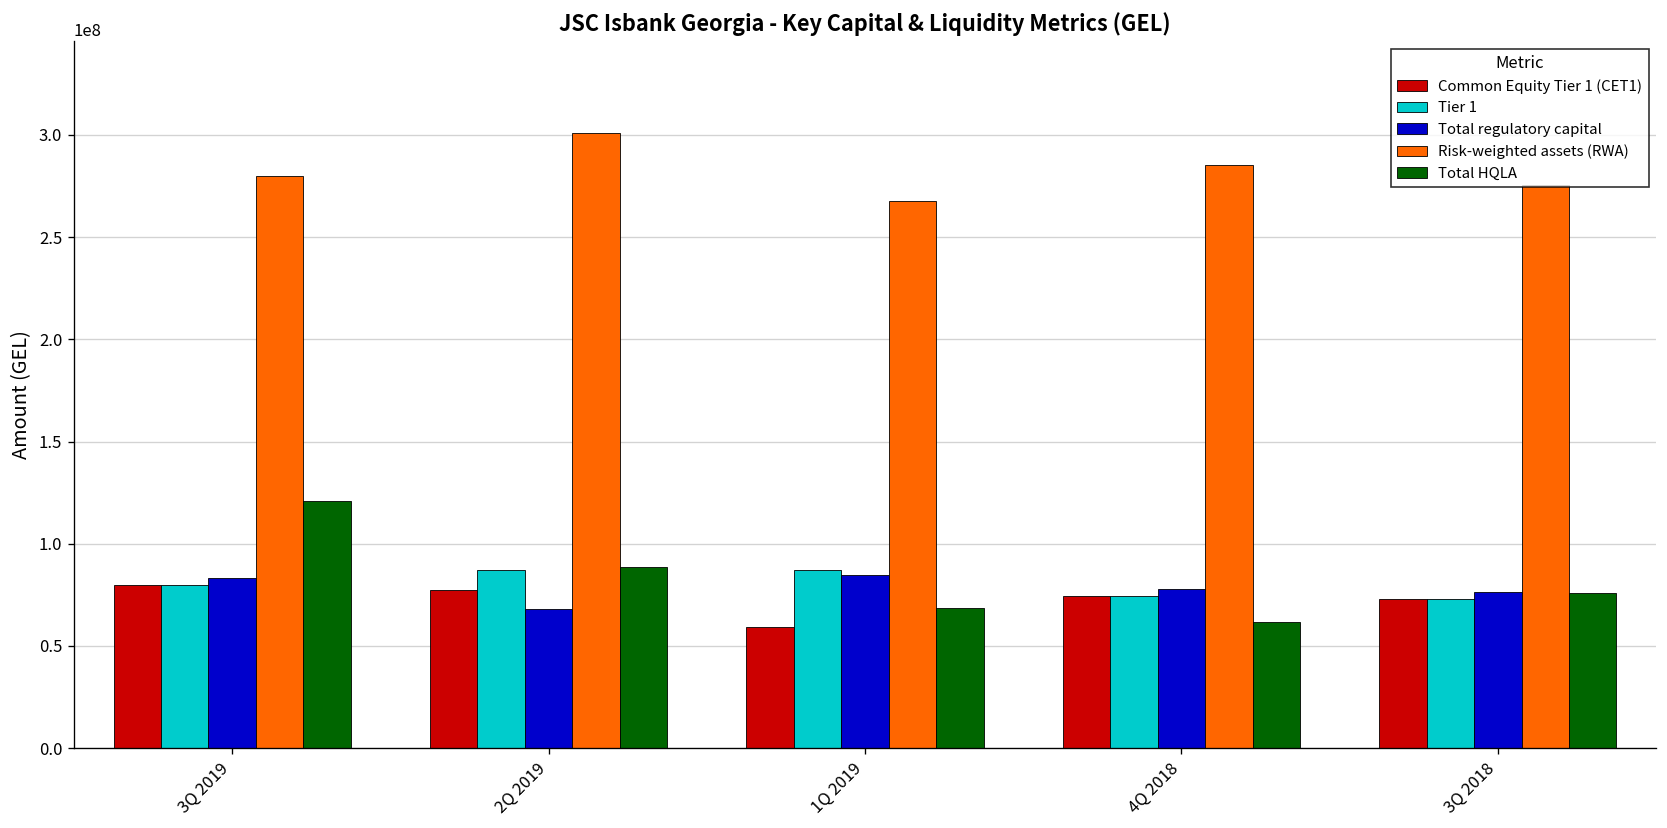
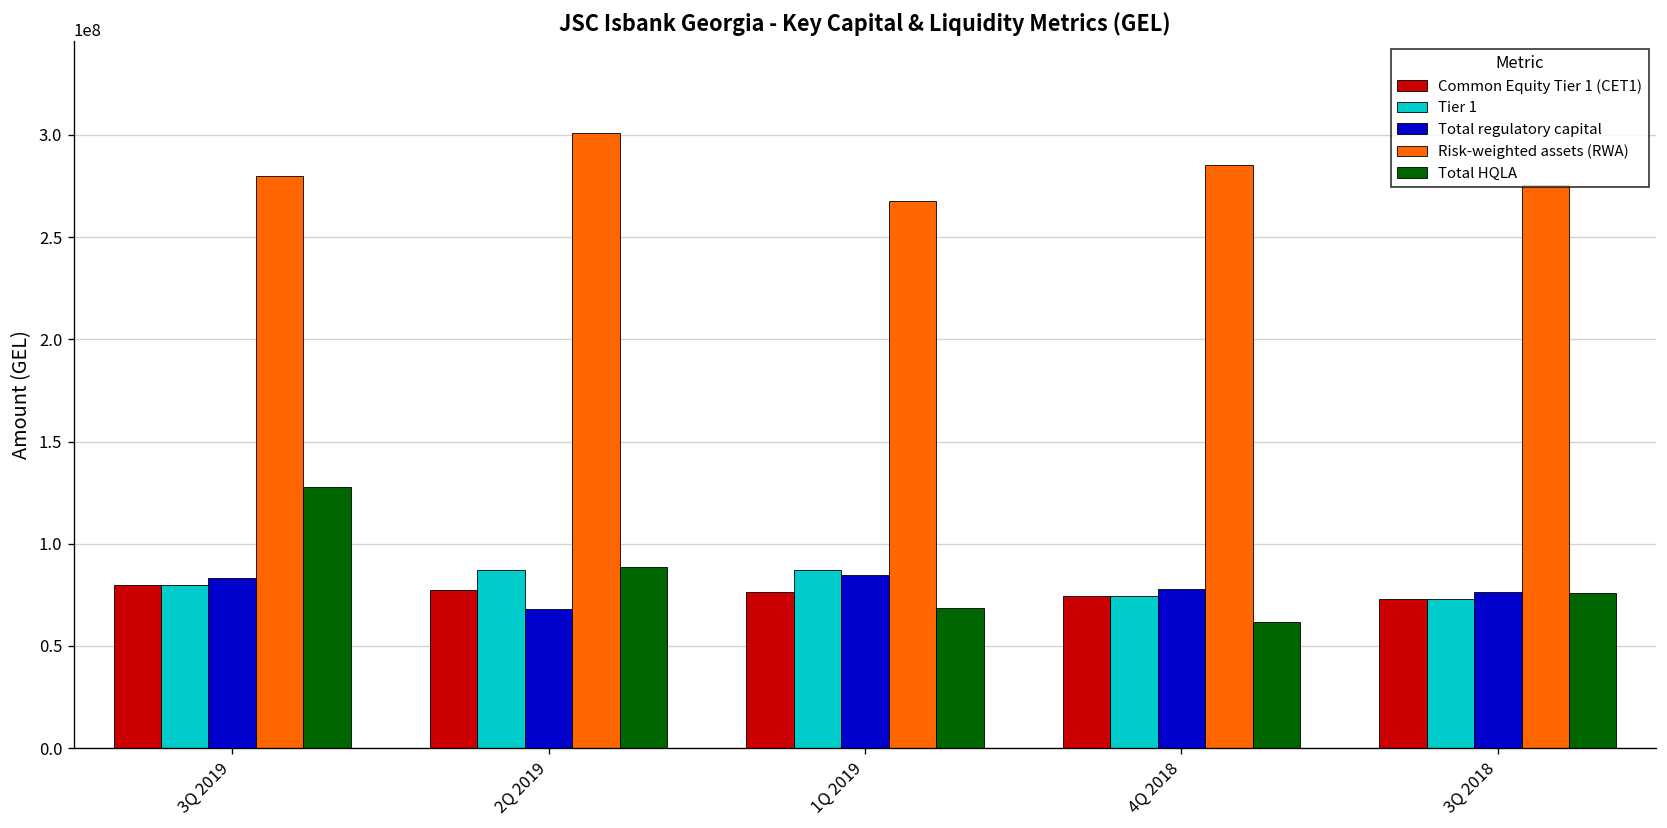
  {
    "Common Equity Tier 1 (CET1)": {
      "3Q 2019": 80000000,
      "2Q 2019": 77000000,
-     "1Q 2019": 59000000,
+     "1Q 2019": 76000000,
      "4Q 2018": 74000000,
      "3Q 2018": 73000000
    },
    "Tier 1": {
      "3Q 2019": 80000000,
      "2Q 2019": 87000000,
      "1Q 2019": 87000000,
      "4Q 2018": 74000000,
      "3Q 2018": 73000000
    },
    "Total regulatory capital": {
      "3Q 2019": 83000000,
      "2Q 2019": 68000000,
      "1Q 2019": 85000000,
      "4Q 2018": 78000000,
      "3Q 2018": 76000000
    },
    "Risk-weighted assets (RWA)": {
      "3Q 2019": 280000000,
      "2Q 2019": 301000000,
      "1Q 2019": 268000000,
      "4Q 2018": 285000000
    },
    "Total HQLA": {
-     "3Q 2019": 121000000,
+     "3Q 2019": 128000000,
      "2Q 2019": 89000000,
      "1Q 2019": 69000000,
      "4Q 2018": 62000000,
      "3Q 2018": 76000000
    }
  }
